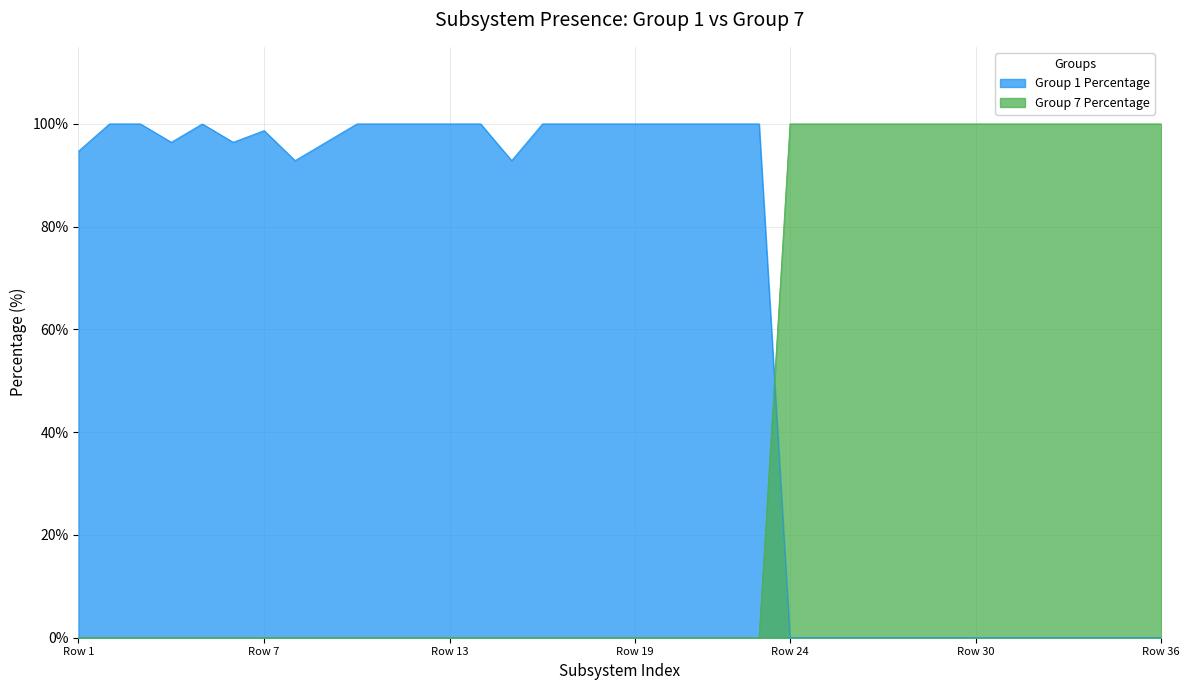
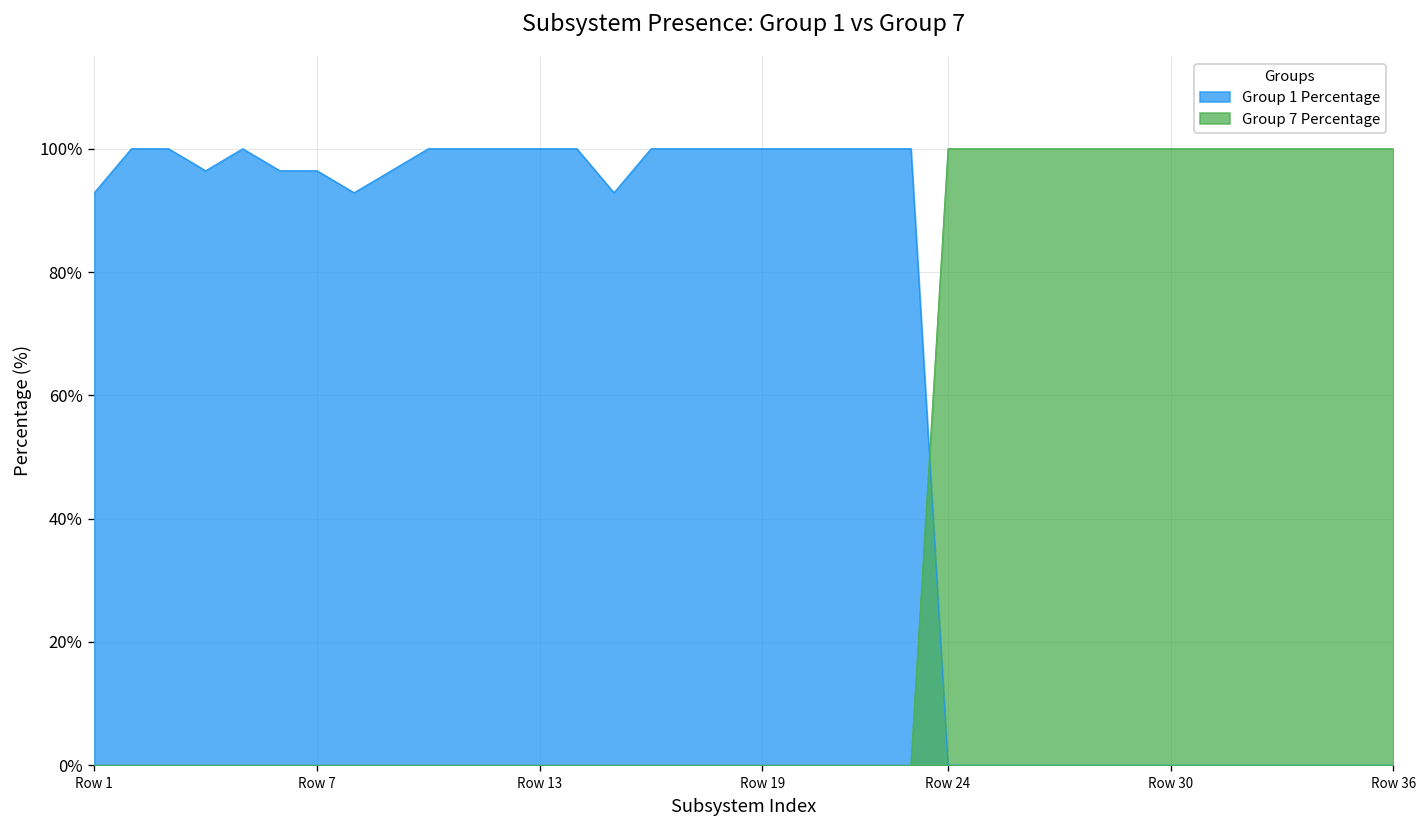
  {
    "Group 1 Percentage": {
-     "Row 1": "95%",
-     "Row 7": "99%",
+     "Row 1": "93%",
+     "Row 7": "96%",
      "Row 13": "100%",
      "Row 19": "100%",
      "Row 24": "0%",
      "Row 30": "0%",
      "Row 36": "0%"
    },
    "Group 7 Percentage": {
      "Row 1": "0%",
      "Row 7": "0%",
      "Row 13": "0%",
      "Row 19": "0%",
      "Row 24": "100%",
      "Row 30": "100%",
      "Row 36": "100%"
    }
  }
